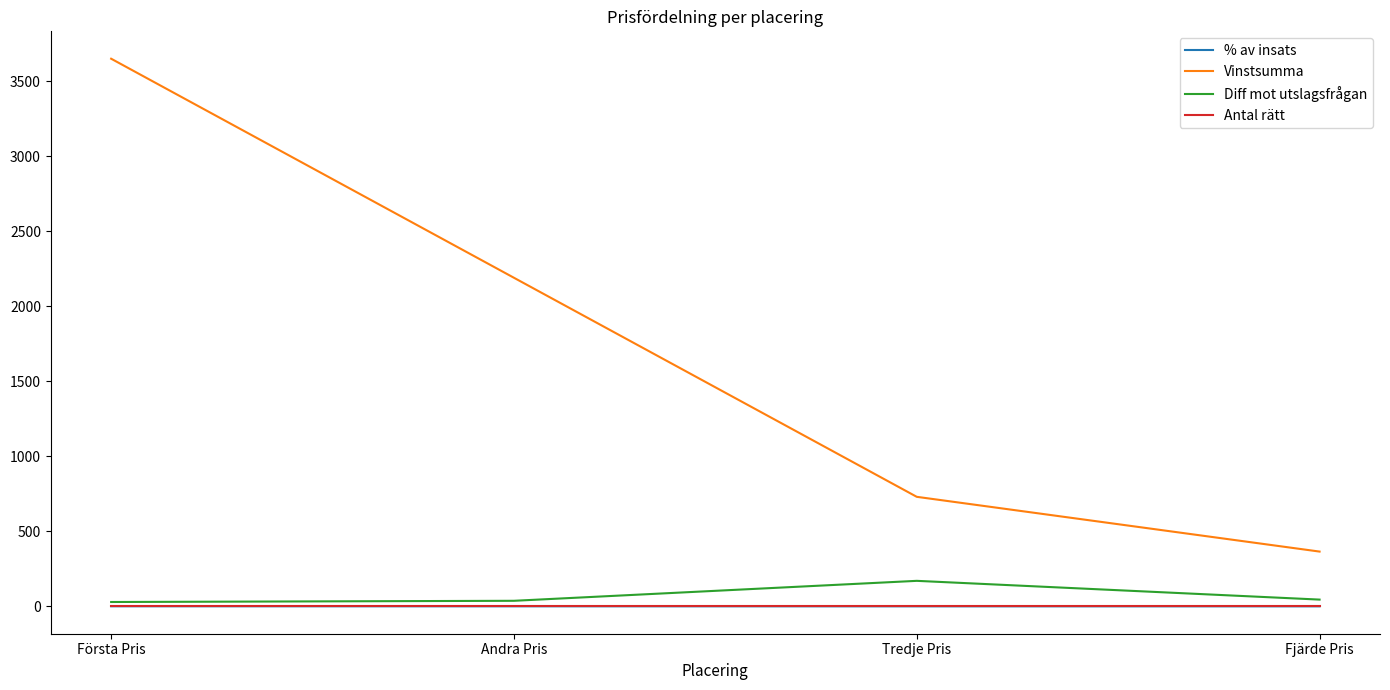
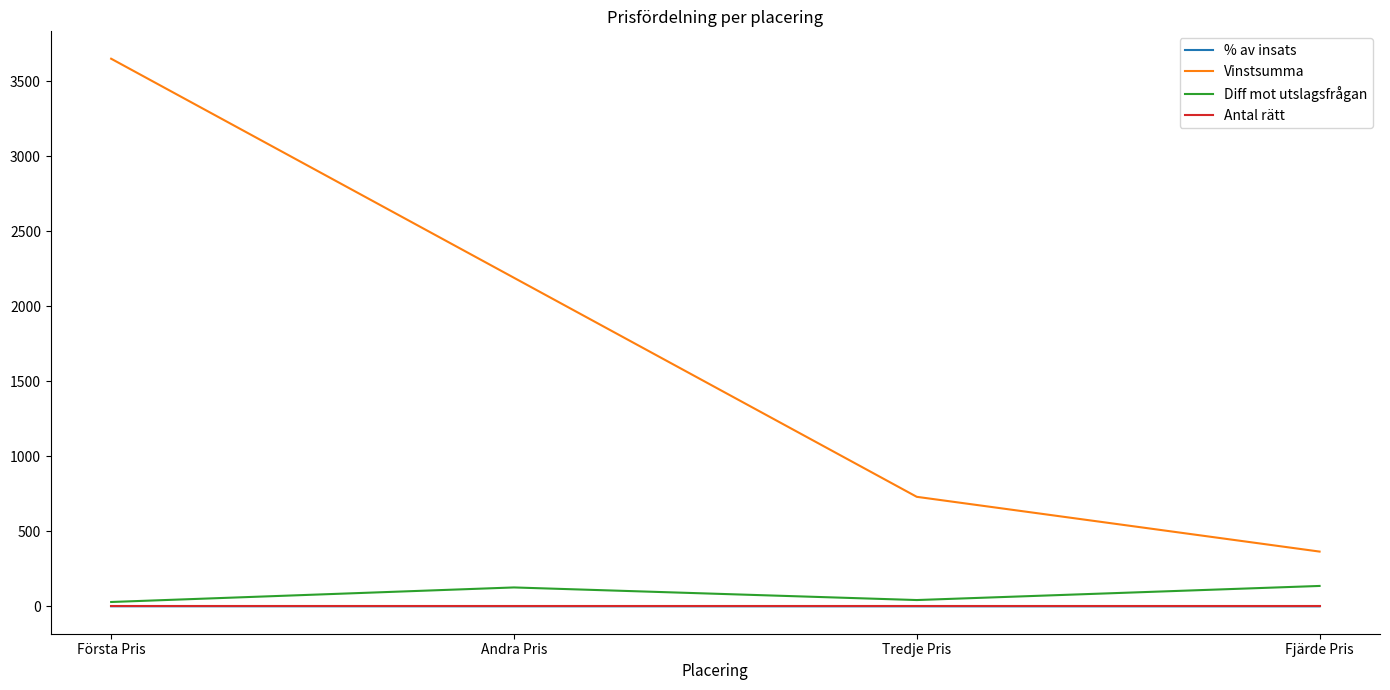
  {
    "Antal rätt": {
      "Första Pris": 0,
      "Andra Pris": 0,
      "Tredje Pris": 0,
      "Fjärde Pris": 0
    },
    "Vinstsumma": {
      "Första Pris": 3650,
      "Andra Pris": 2190,
      "Tredje Pris": 730,
      "Fjärde Pris": 370
    },
    "Diff mot utslagsfrågan": {
      "Första Pris": 30,
-     "Andra Pris": 40,
-     "Tredje Pris": 170,
-     "Fjärde Pris": 50
+     "Andra Pris": 130,
+     "Tredje Pris": 40,
+     "Fjärde Pris": 140
    }
  }
